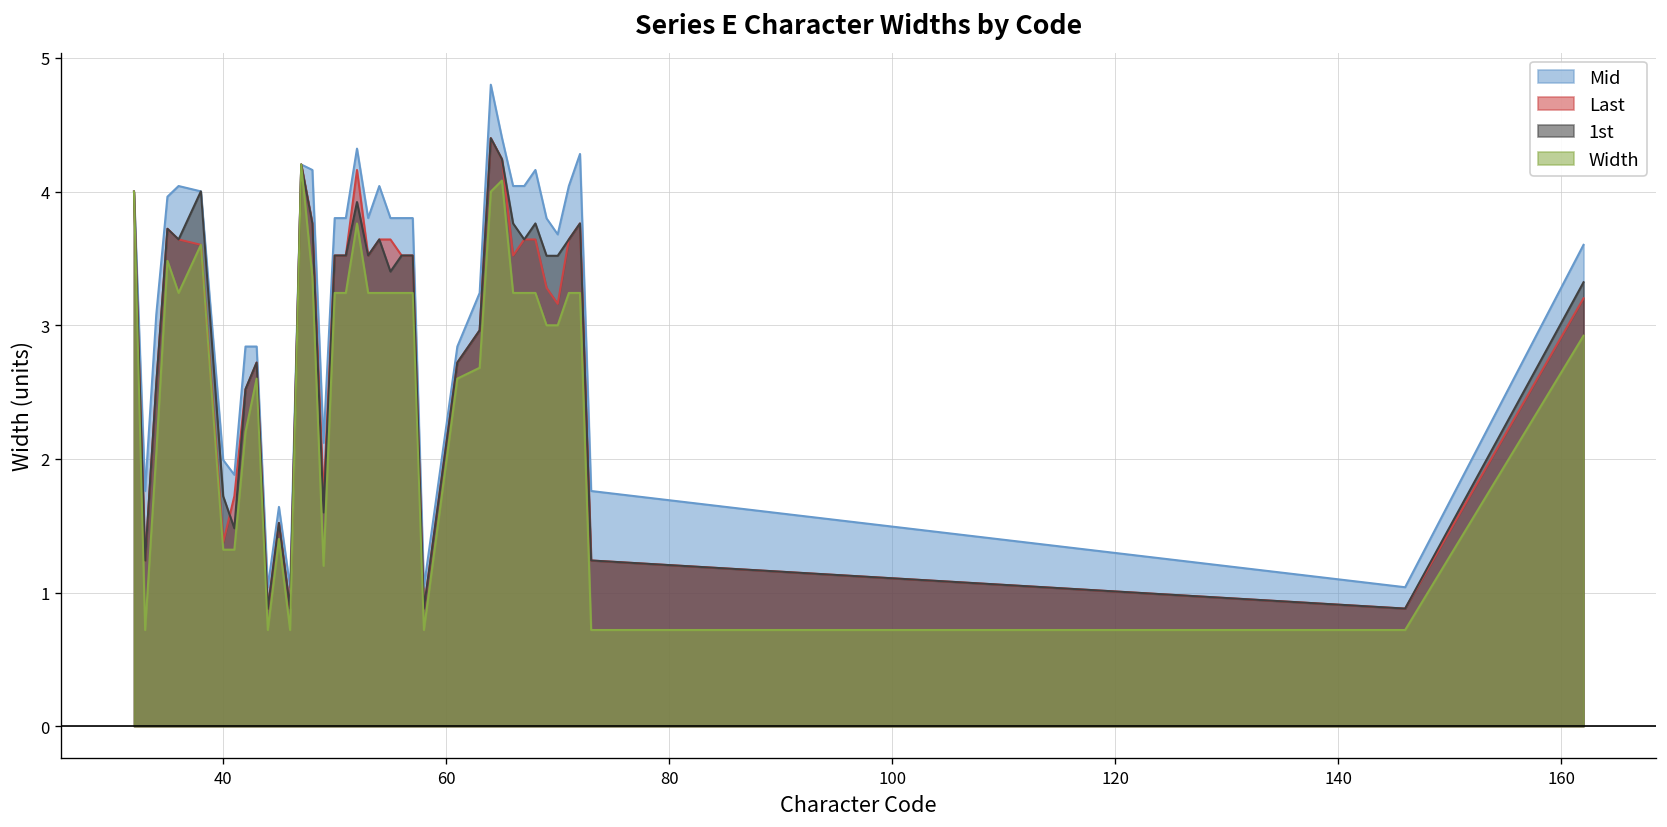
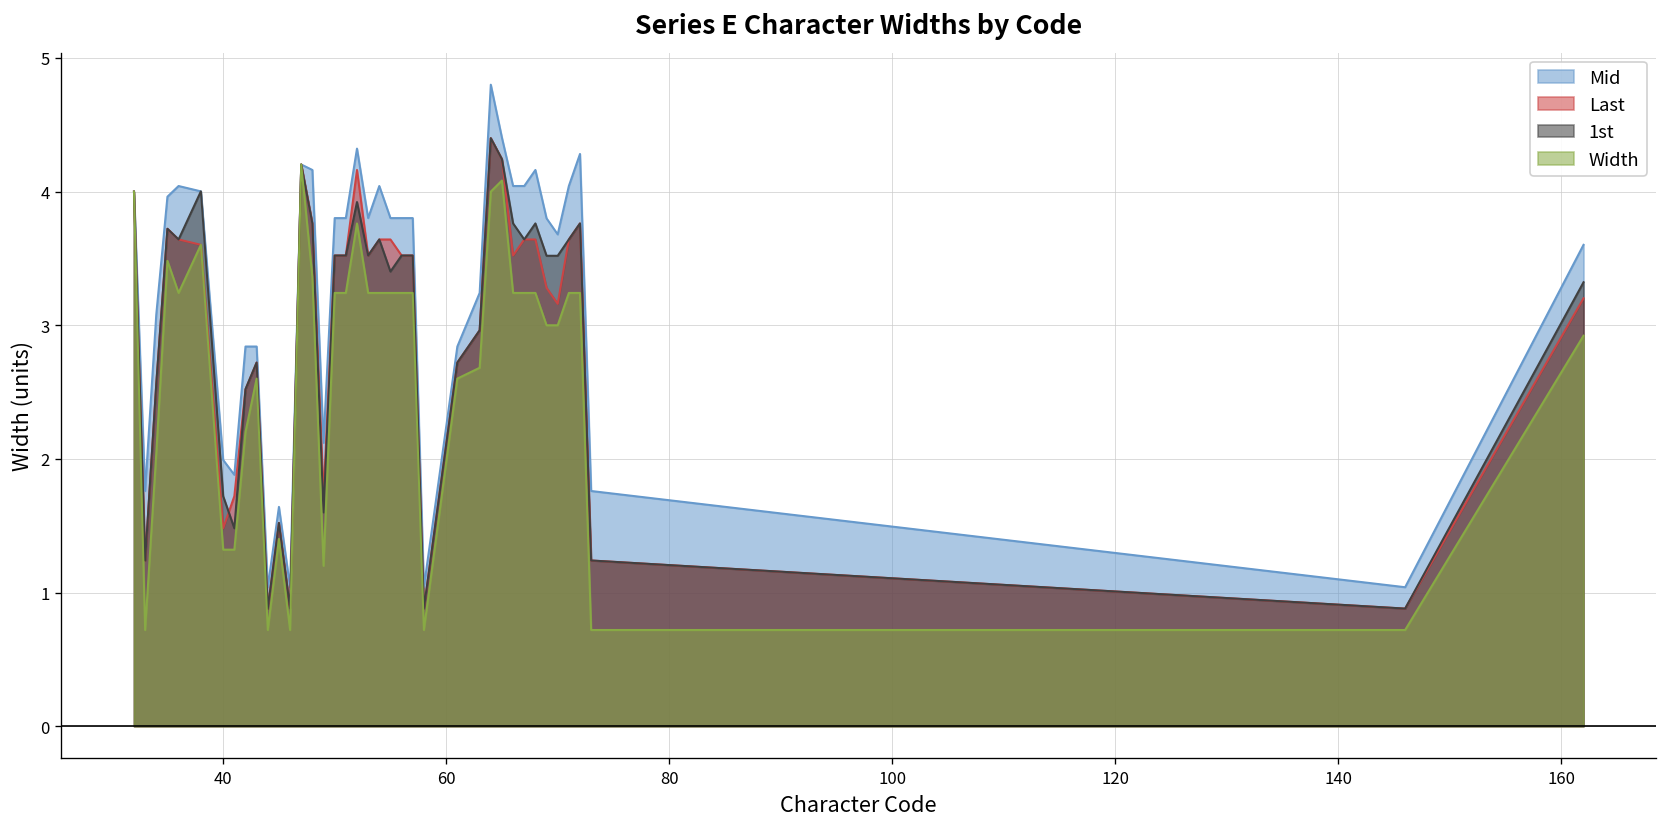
  {
    "Mid": {
      "40": 1.99
    },
    "Last": {
-     "40": 1.38
+     "40": 1.48
    },
    "1st": {
      "40": 1.72
    },
    "Width": {
      "40": 1.32
    }
  }
